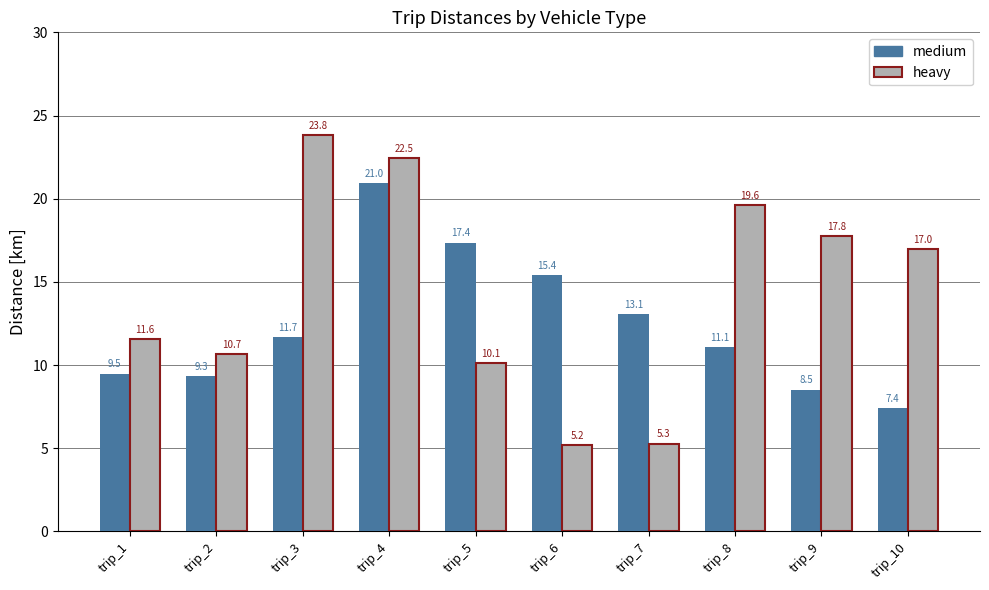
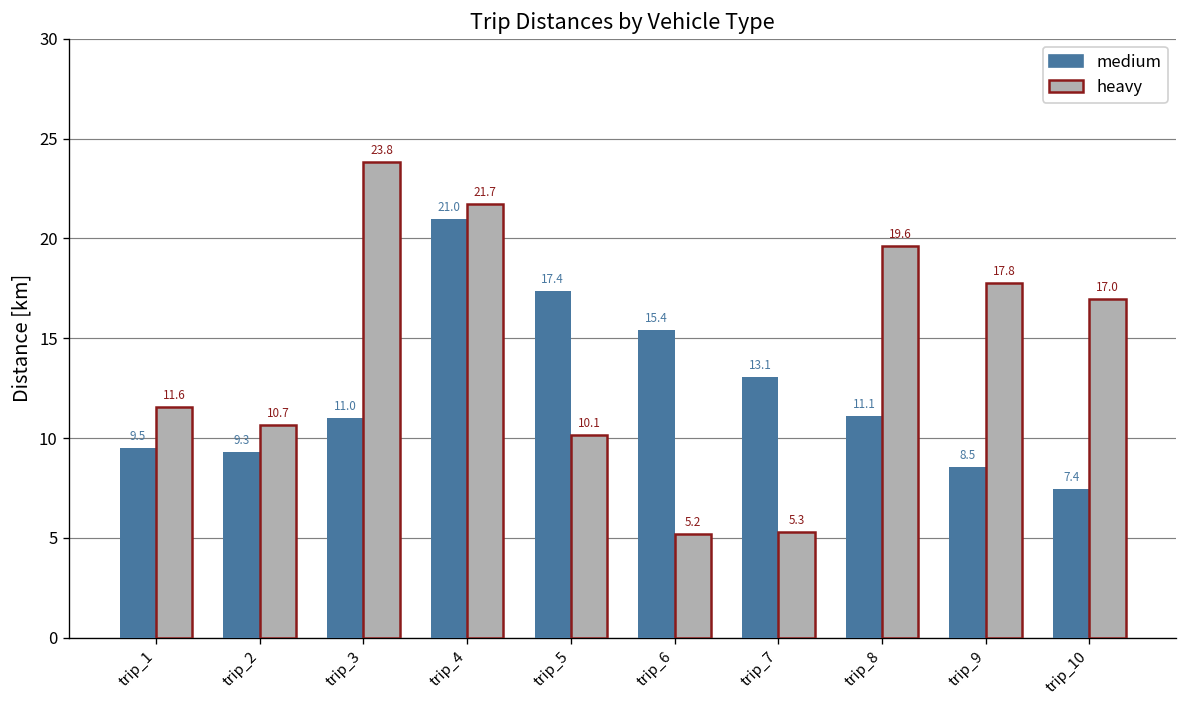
  {
    "medium": {
      "trip_1": 9.5,
      "trip_2": 9.3,
-     "trip_3": 11.7,
+     "trip_3": 11.0,
      "trip_4": 21.0,
      "trip_5": 17.4,
      "trip_6": 15.4,
      "trip_7": 13.1,
      "trip_8": 11.1,
      "trip_9": 8.5,
      "trip_10": 7.4
    },
    "heavy": {
      "trip_1": 11.6,
      "trip_2": 10.7,
      "trip_3": 23.8,
-     "trip_4": 22.5,
+     "trip_4": 21.7,
      "trip_5": 10.1,
      "trip_6": 5.2,
      "trip_7": 5.3,
      "trip_8": 19.6,
      "trip_9": 17.8,
      "trip_10": 17.0
    }
  }
